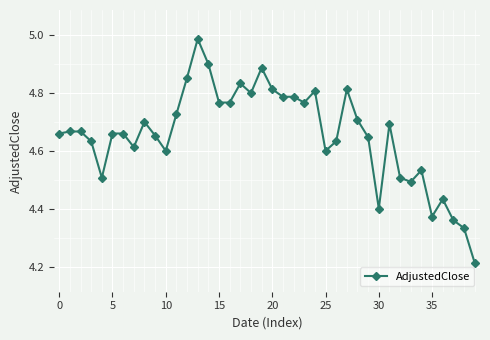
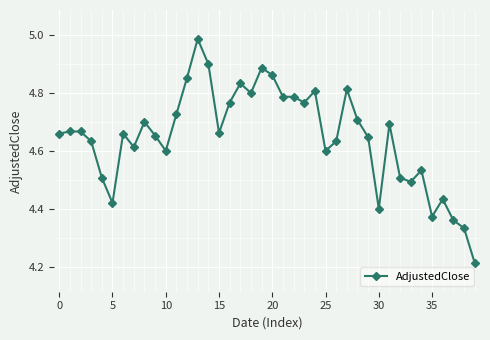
  {
    "0": 4.66,
-   "5": 4.66,
+   "5": 4.42,
    "10": 4.60,
-   "15": 4.77,
-   "20": 4.81,
+   "15": 4.66,
+   "20": 4.86,
    "25": 4.60,
    "30": 4.40,
    "35": 4.37
  }
